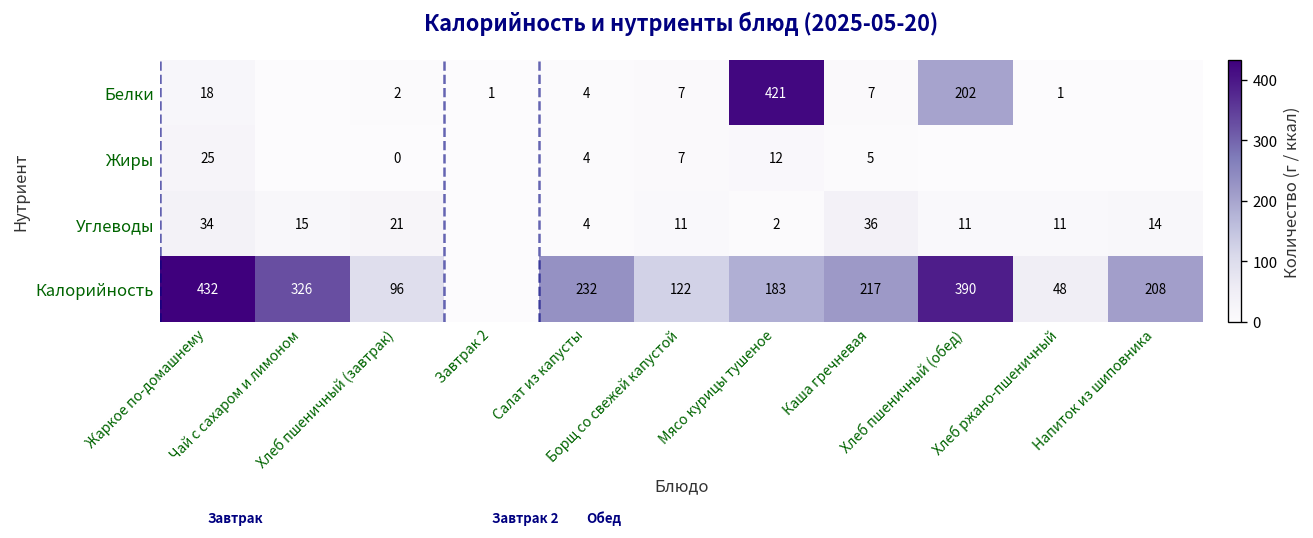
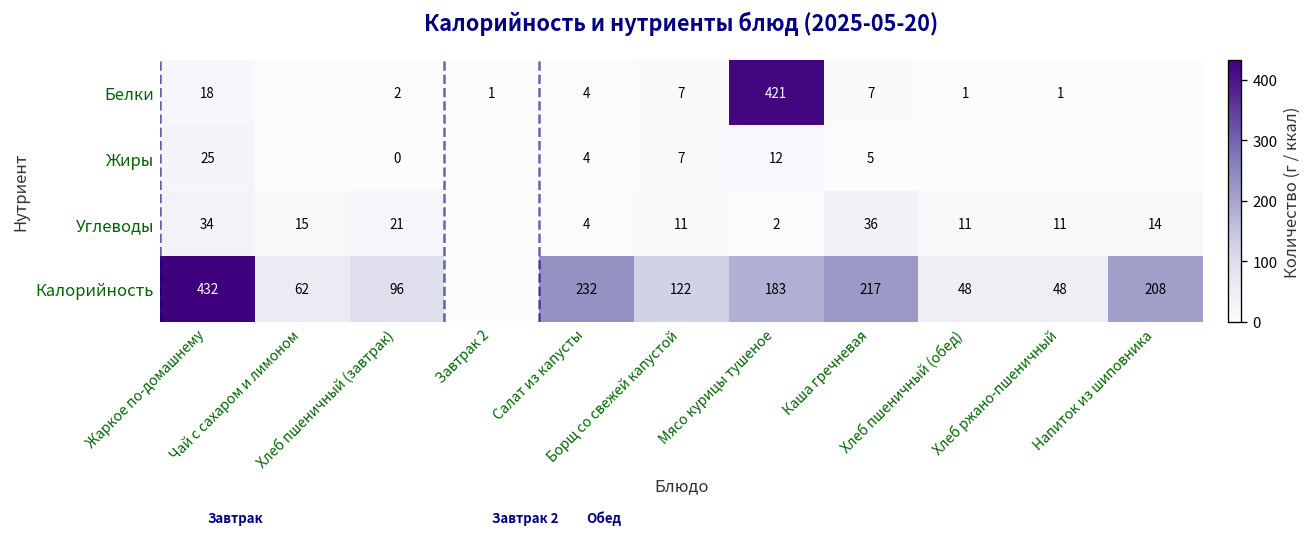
  {
    "Белки": {
      "Жаркое по-домашнему": 18,
      "Хлеб пшеничный (завтрак)": 2,
      "Завтрак 2": 1,
      "Салат из капусты": 4,
      "Борщ со свежей капустой": 7,
      "Мясо курицы тушеное": 421,
      "Каша гречневая": 7,
-     "Хлеб пшеничный (обед)": 202,
+     "Хлеб пшеничный (обед)": 1,
      "Хлеб ржано-пшеничный": 1
    },
    "Жиры": {
      "Жаркое по-домашнему": 25,
      "Хлеб пшеничный (завтрак)": 0,
      "Салат из капусты": 4,
      "Борщ со свежей капустой": 7,
      "Мясо курицы тушеное": 12,
      "Каша гречневая": 5
    },
    "Углеводы": {
      "Жаркое по-домашнему": 34,
      "Чай с сахаром и лимоном": 15,
      "Хлеб пшеничный (завтрак)": 21,
      "Салат из капусты": 4,
      "Борщ со свежей капустой": 11,
      "Мясо курицы тушеное": 2,
      "Каша гречневая": 36,
      "Хлеб пшеничный (обед)": 11,
      "Хлеб ржано-пшеничный": 11,
      "Напиток из шиповника": 14
    },
    "Калорийность": {
      "Жаркое по-домашнему": 432,
-     "Чай с сахаром и лимоном": 326,
+     "Чай с сахаром и лимоном": 62,
      "Хлеб пшеничный (завтрак)": 96,
      "Салат из капусты": 232,
      "Борщ со свежей капустой": 122,
      "Мясо курицы тушеное": 183,
      "Каша гречневая": 217,
-     "Хлеб пшеничный (обед)": 390,
+     "Хлеб пшеничный (обед)": 48,
      "Хлеб ржано-пшеничный": 48,
      "Напиток из шиповника": 208
    }
  }
